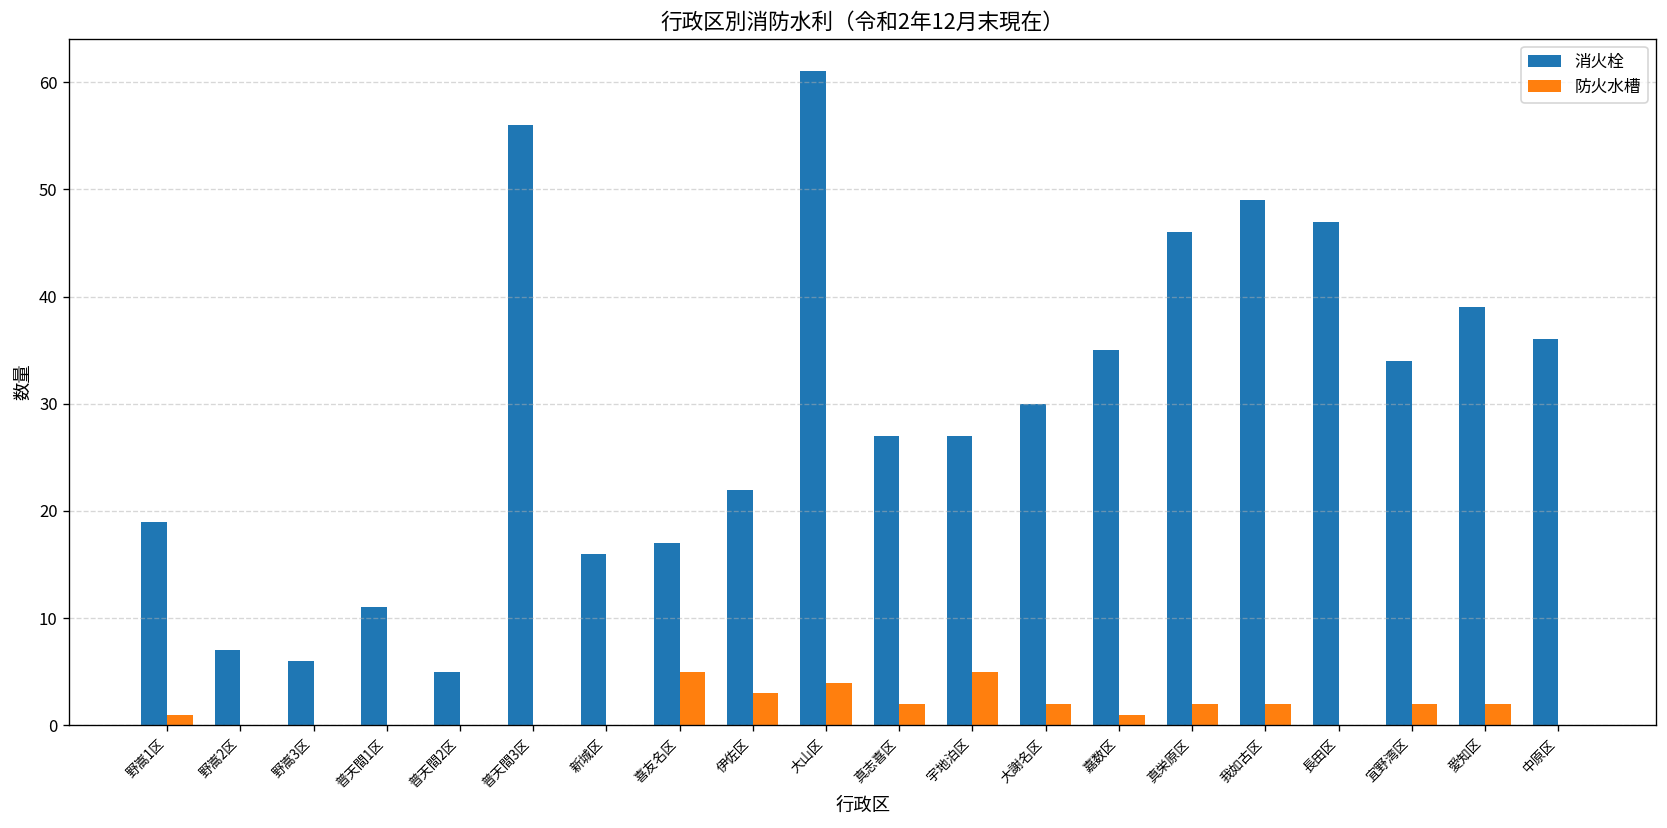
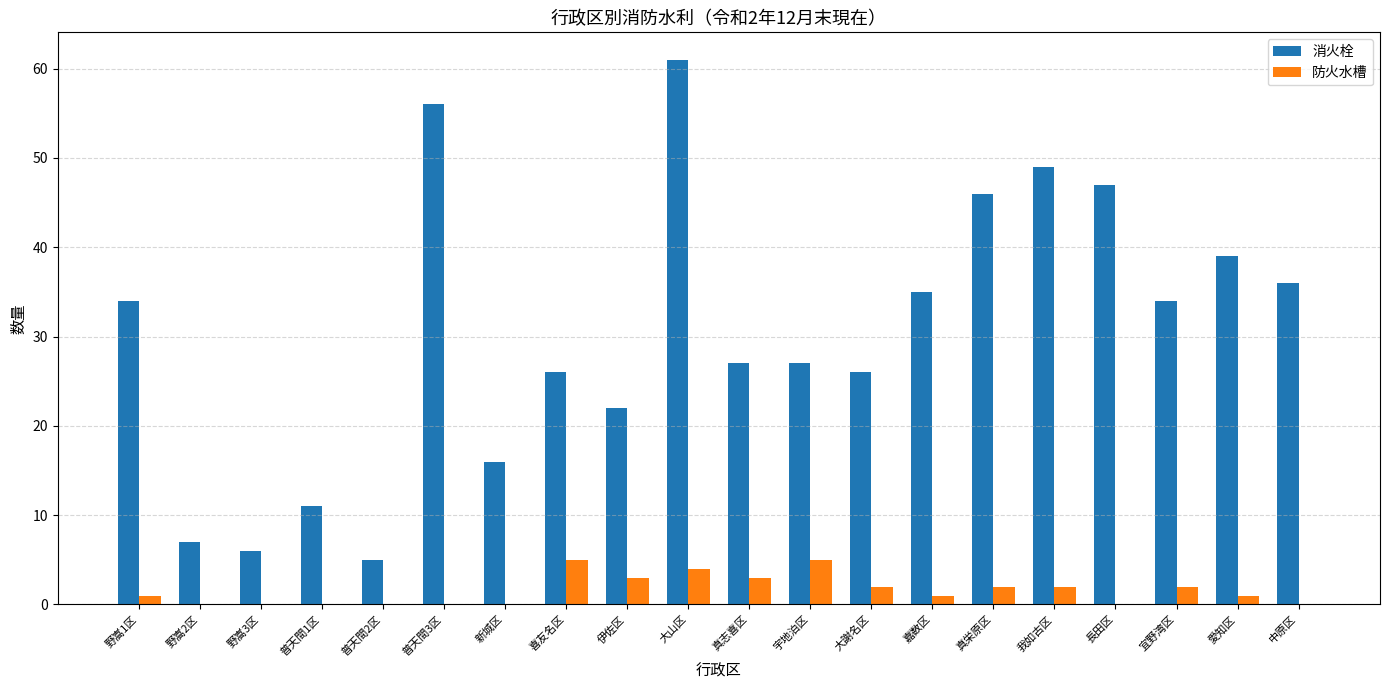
  {
    "消火栓": {
-     "野嵩1区": 19,
+     "野嵩1区": 34,
      "野嵩2区": 7,
      "野嵩3区": 6,
      "普天間1区": 11,
      "普天間2区": 5,
      "普天間3区": 56,
      "新城区": 16,
-     "喜友名区": 17,
+     "喜友名区": 26,
      "伊佐区": 22,
      "大山区": 61,
      "真志喜区": 27,
      "宇地泊区": 27,
-     "大謝名区": 30,
+     "大謝名区": 26,
      "嘉数区": 35,
      "真栄原区": 46,
      "我如古区": 49,
      "長田区": 47,
      "宜野湾区": 34,
      "愛知区": 39,
      "中原区": 36
    },
    "防火水槽": {
      "野嵩1区": 1,
      "野嵩2区": 0,
      "野嵩3区": 0,
      "普天間1区": 0,
      "普天間2区": 0,
      "普天間3区": 0,
      "新城区": 0,
      "喜友名区": 5,
      "伊佐区": 3,
      "大山区": 4,
-     "真志喜区": 2,
+     "真志喜区": 3,
      "宇地泊区": 5,
      "大謝名区": 2,
      "嘉数区": 1,
      "真栄原区": 2,
      "我如古区": 2,
      "長田区": 0,
      "宜野湾区": 2,
-     "愛知区": 2,
+     "愛知区": 1,
      "中原区": 0
    }
  }
